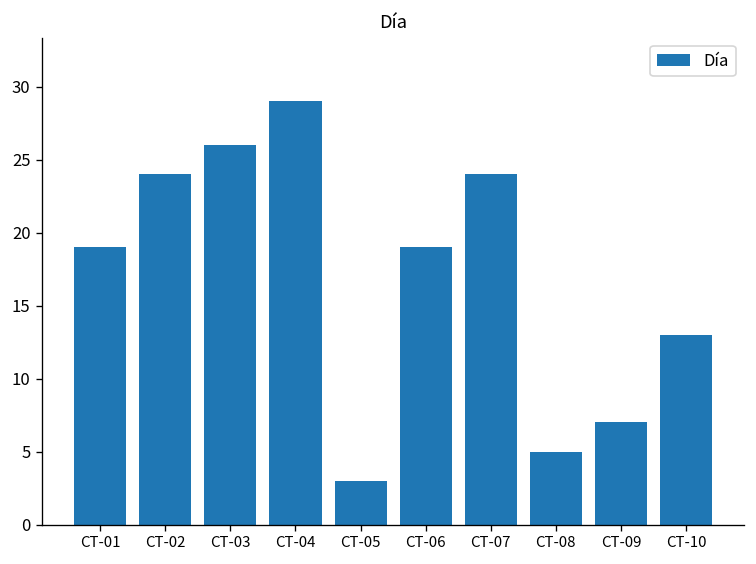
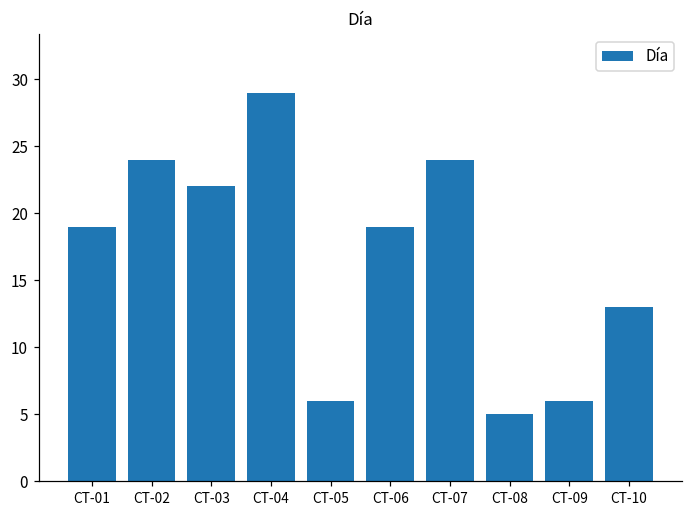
  {
    "CT-01": 19,
    "CT-02": 24,
-   "CT-03": 26,
+   "CT-03": 22,
    "CT-04": 29,
-   "CT-05": 3,
+   "CT-05": 6,
    "CT-06": 19,
    "CT-07": 24,
    "CT-08": 5,
-   "CT-09": 7,
+   "CT-09": 6,
    "CT-10": 13
  }
